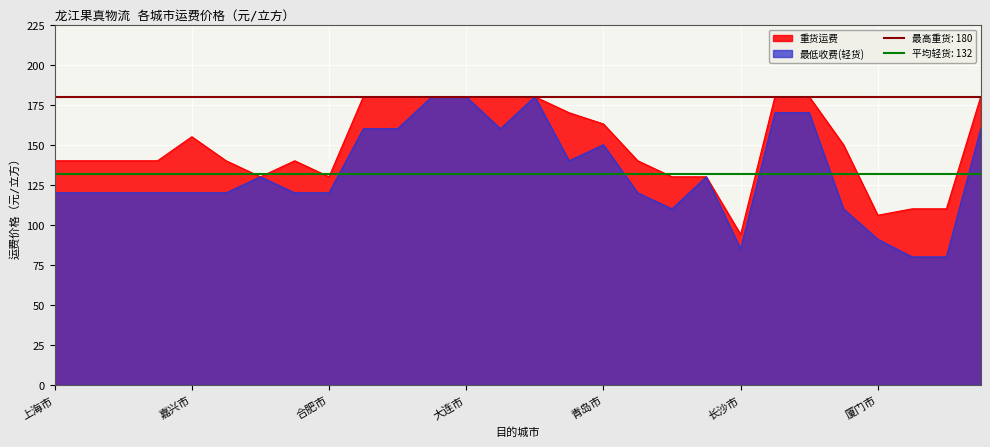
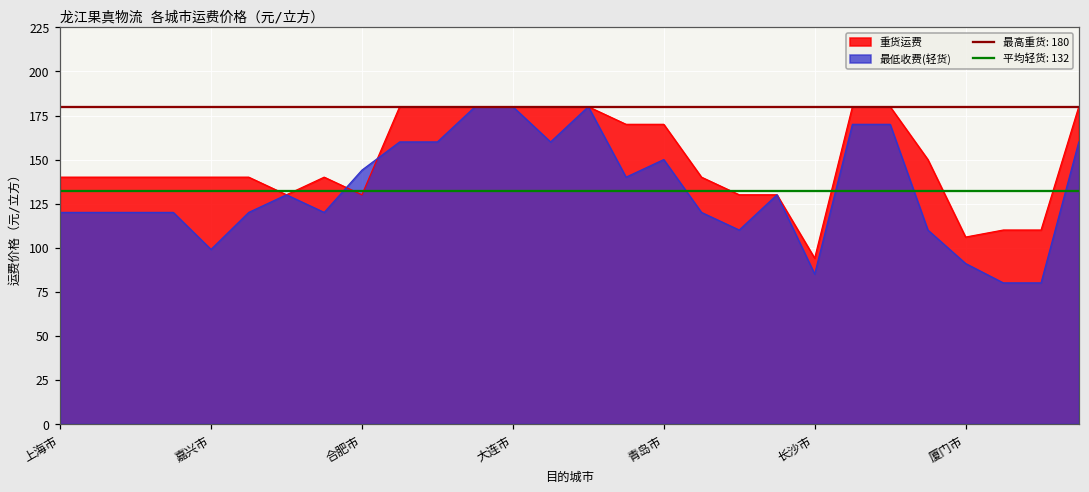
  {
    "重货运费": {
      "上海市": 140,
-     "嘉兴市": 155,
+     "嘉兴市": 140,
      "合肥市": 130,
-     "青岛市": 163,
+     "青岛市": 170,
      "长沙市": 94,
      "厦门市": 106
    },
    "最低收费(轻货)": {
      "上海市": 120,
-     "嘉兴市": 120,
-     "合肥市": 120,
+     "嘉兴市": 99,
+     "合肥市": 144,
      "青岛市": 150,
      "长沙市": 85,
      "厦门市": 91
    }
  }
